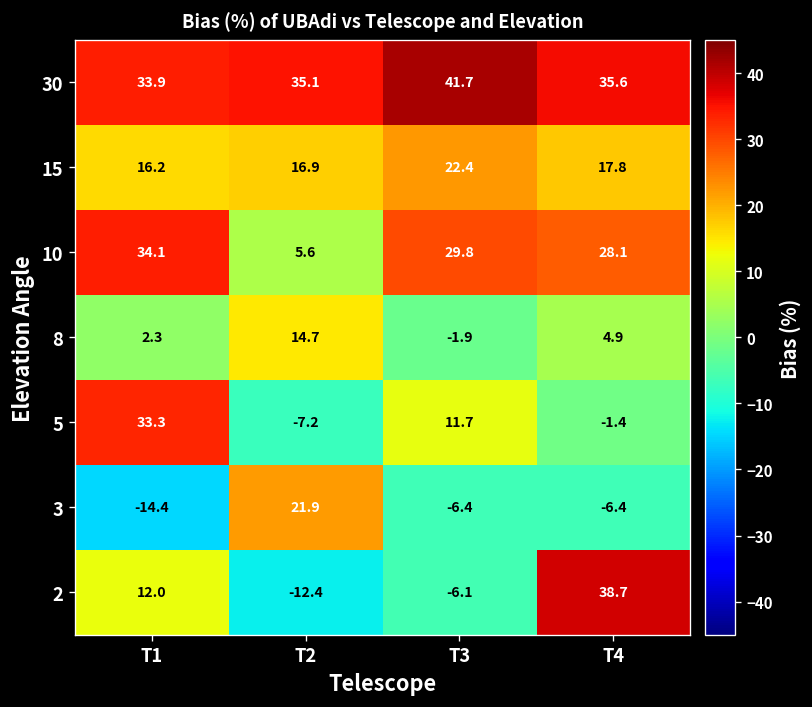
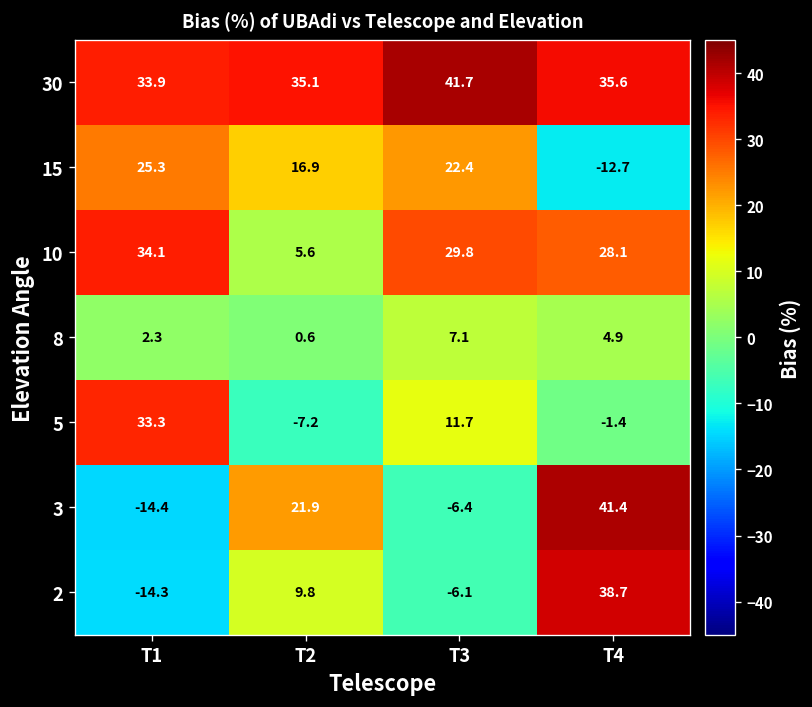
  {
    "30": {
      "T1": 33.9,
      "T2": 35.1,
      "T3": 41.7,
      "T4": 35.6
    },
    "15": {
-     "T1": 16.2,
+     "T1": 25.3,
      "T2": 16.9,
      "T3": 22.4,
-     "T4": 17.8
+     "T4": -12.7
    },
    "10": {
      "T1": 34.1,
      "T2": 5.6,
      "T3": 29.8,
      "T4": 28.1
    },
    "8": {
      "T1": 2.3,
-     "T2": 14.7,
-     "T3": -1.9,
+     "T2": 0.6,
+     "T3": 7.1,
      "T4": 4.9
    },
    "5": {
      "T1": 33.3,
      "T2": -7.2,
      "T3": 11.7,
      "T4": -1.4
    },
    "3": {
      "T1": -14.4,
      "T2": 21.9,
      "T3": -6.4,
-     "T4": -6.4
+     "T4": 41.4
    },
    "2": {
-     "T1": 12.0,
-     "T2": -12.4,
+     "T1": -14.3,
+     "T2": 9.8,
      "T3": -6.1,
      "T4": 38.7
    }
  }
